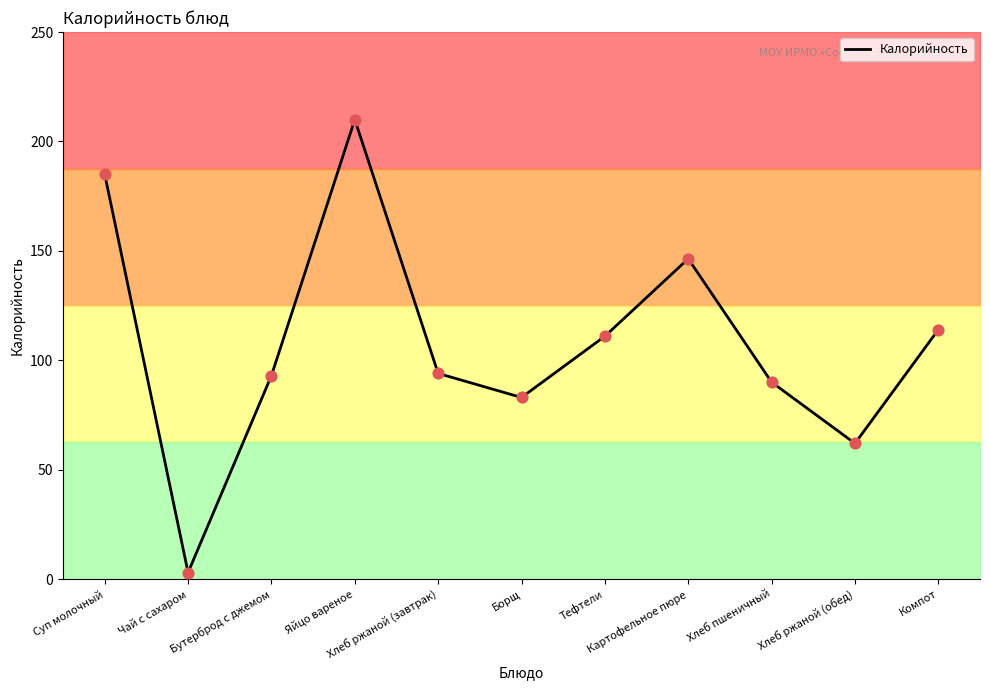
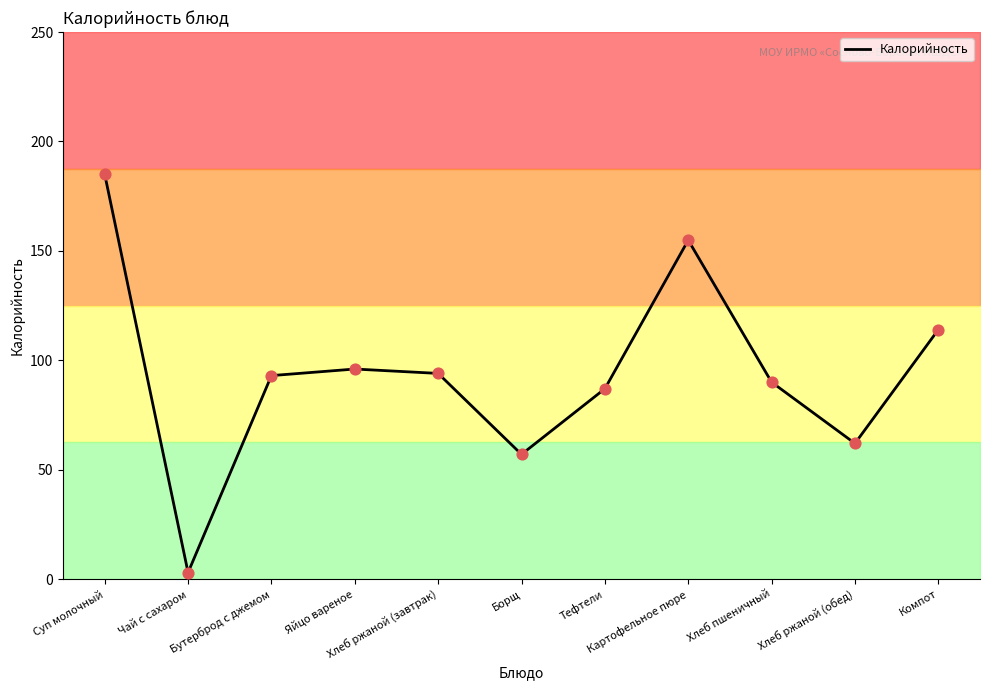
  {
    "Калорийность": {
      "Суп молочный": 185,
      "Чай с сахаром": 3,
      "Бутерброд с джемом": 93,
-     "Яйцо вареное": 210,
+     "Яйцо вареное": 96,
      "Хлеб ржаной (завтрак)": 94,
-     "Борщ": 83,
-     "Тефтели": 111,
-     "Картофельное пюре": 146,
+     "Борщ": 57,
+     "Тефтели": 87,
+     "Картофельное пюре": 155,
      "Хлеб пшеничный": 90,
      "Хлеб ржаной (обед)": 62,
      "Компот": 114
    }
  }
